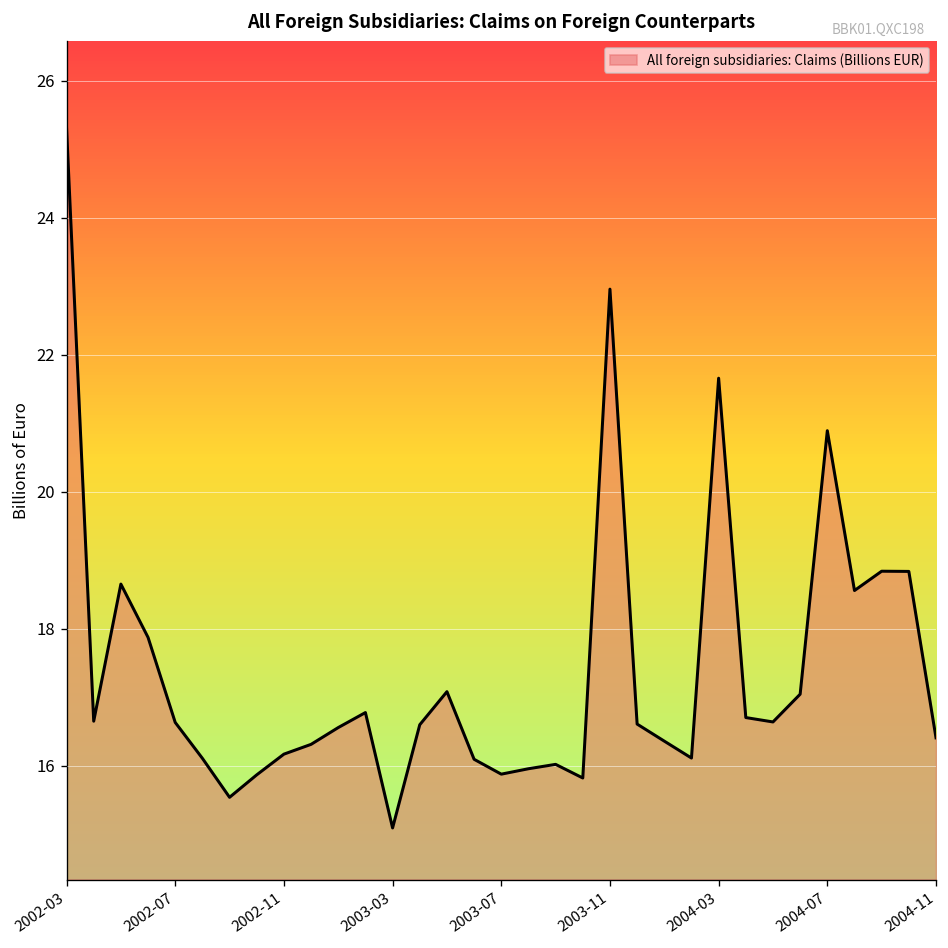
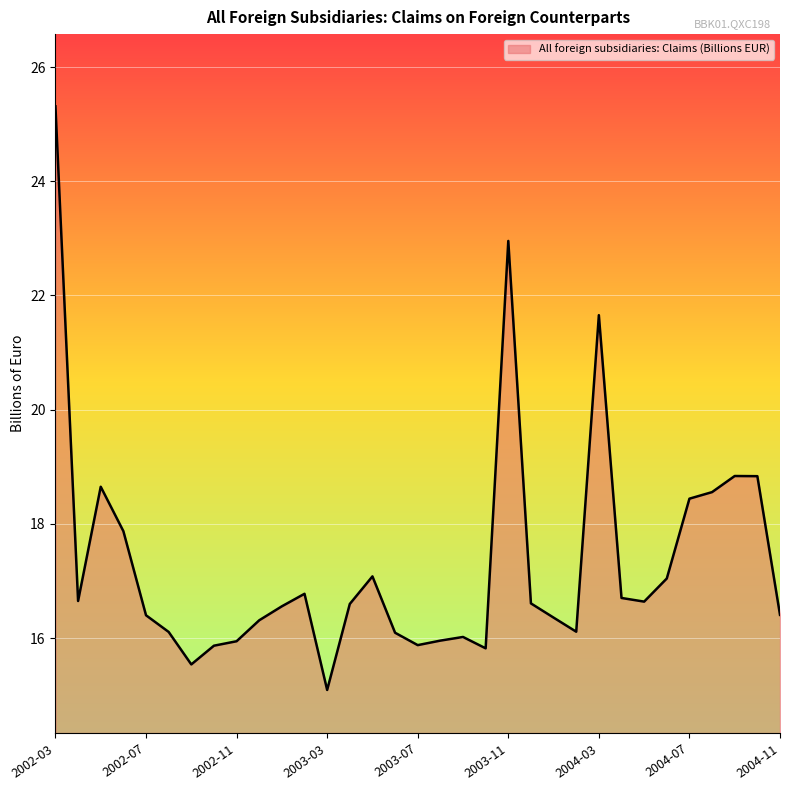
  {
    "2002-03": 25.3,
-   "2002-07": 16.6,
-   "2002-11": 16.2,
+   "2002-07": 16.4,
+   "2002-11": 15.9,
    "2003-03": 15.1,
    "2003-07": 15.9,
    "2003-11": 23.0,
    "2004-03": 21.7,
-   "2004-07": 20.9,
+   "2004-07": 18.4,
    "2004-11": 16.4
  }
